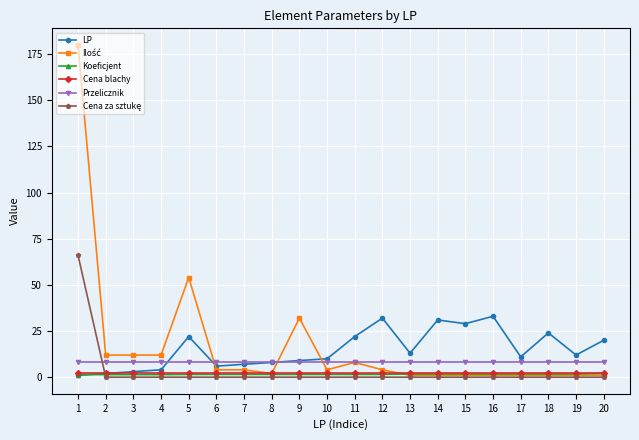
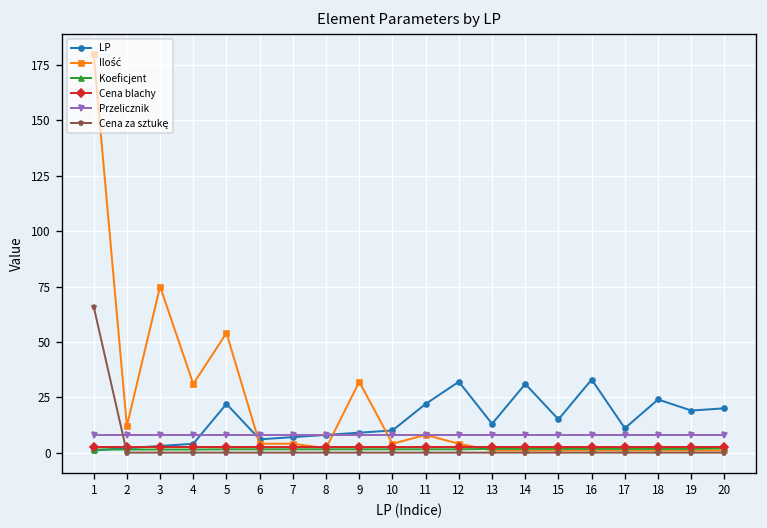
  {
    "LP": {
      "4": 4,
      "5": 22,
      "6": 6,
      "10": 10,
      "11": 22,
      "12": 32,
      "13": 13,
      "14": 31,
-     "15": 29,
+     "15": 15,
      "16": 33,
      "17": 11,
      "18": 24,
-     "19": 12,
+     "19": 19,
      "20": 20
    },
    "Ilość": {
      "2": 12,
-     "3": 12,
-     "4": 12,
+     "3": 75,
+     "4": 31,
      "5": 54,
      "6": 4,
      "7": 4,
      "9": 32,
      "10": 4,
      "12": 4
    },
    "Przelicznik": {
      "1": 8,
      "2": 8,
      "3": 8,
      "4": 8,
      "5": 8,
      "6": 8,
      "10": 8,
      "12": 8,
      "13": 8,
      "14": 8,
      "15": 8,
      "16": 8,
      "17": 8,
      "18": 8,
      "19": 8,
      "20": 8
    },
    "Cena za sztukę": {
      "1": 66,
      "2": 0,
      "3": 0,
      "4": 0,
      "5": 0,
      "6": 0,
      "7": 0,
      "8": 0,
      "9": 0,
      "10": 0,
      "11": 0,
      "12": 0
    }
  }
